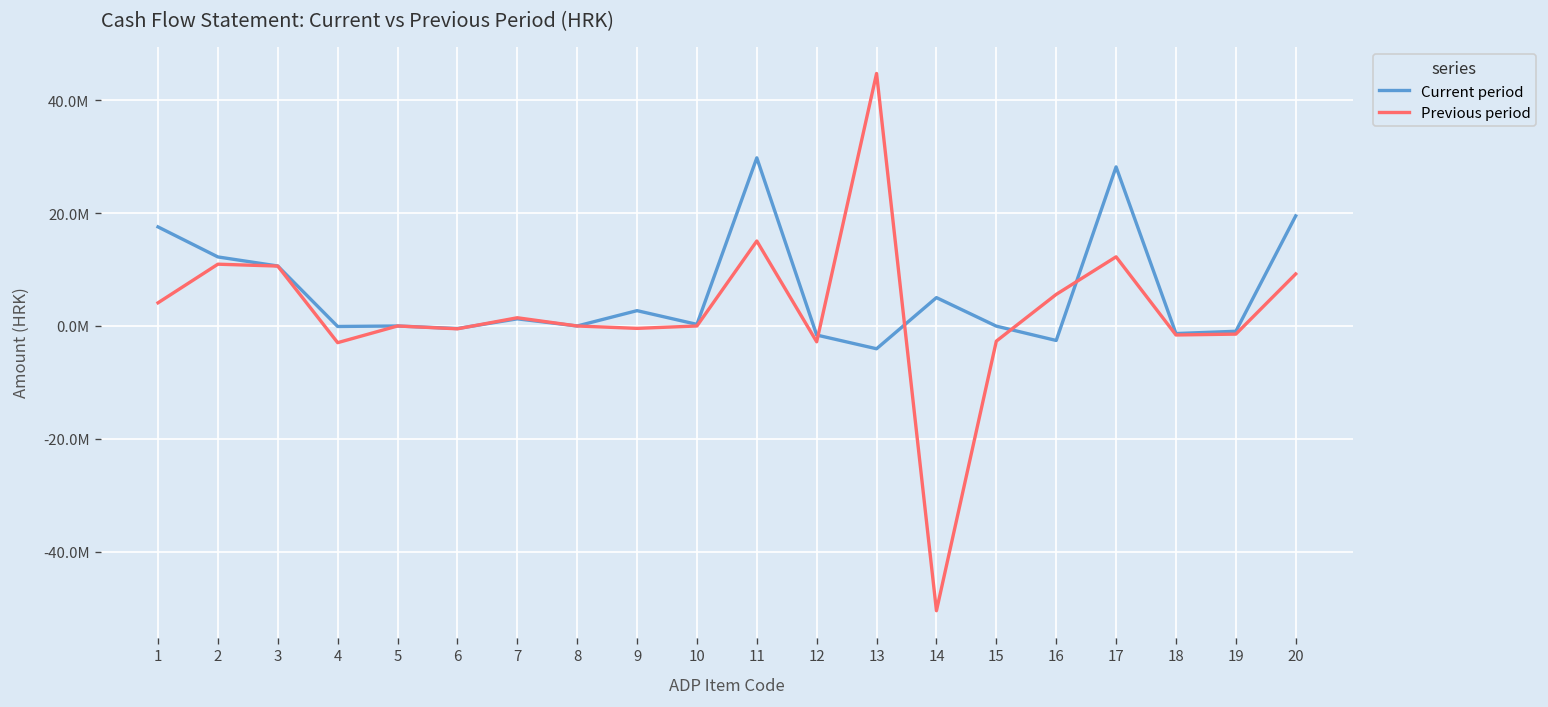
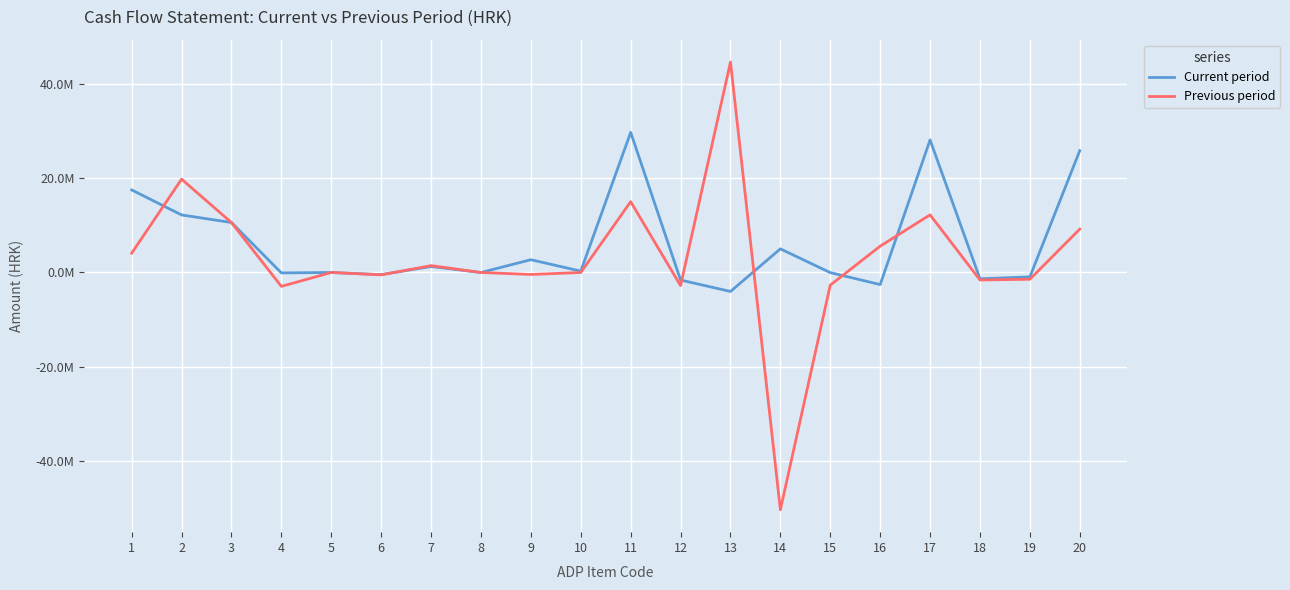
  {
    "Current period": {
      "1": 18000000,
      "2": 12000000,
      "4": 0,
      "9": 3000000,
      "11": 30000000,
      "12": -2000000,
      "13": -4000000,
      "14": 5000000,
      "15": 0,
      "16": -3000000,
      "17": 28000000,
-     "20": 20000000
+     "20": 26000000
    },
    "Previous period": {
      "1": 4000000,
-     "2": 11000000,
+     "2": 20000000,
      "4": -3000000,
      "9": 0,
      "11": 15000000,
      "12": -3000000,
      "13": 45000000,
      "14": -50000000,
      "15": -3000000,
      "16": 6000000,
      "17": 12000000,
      "20": 9000000
    }
  }
